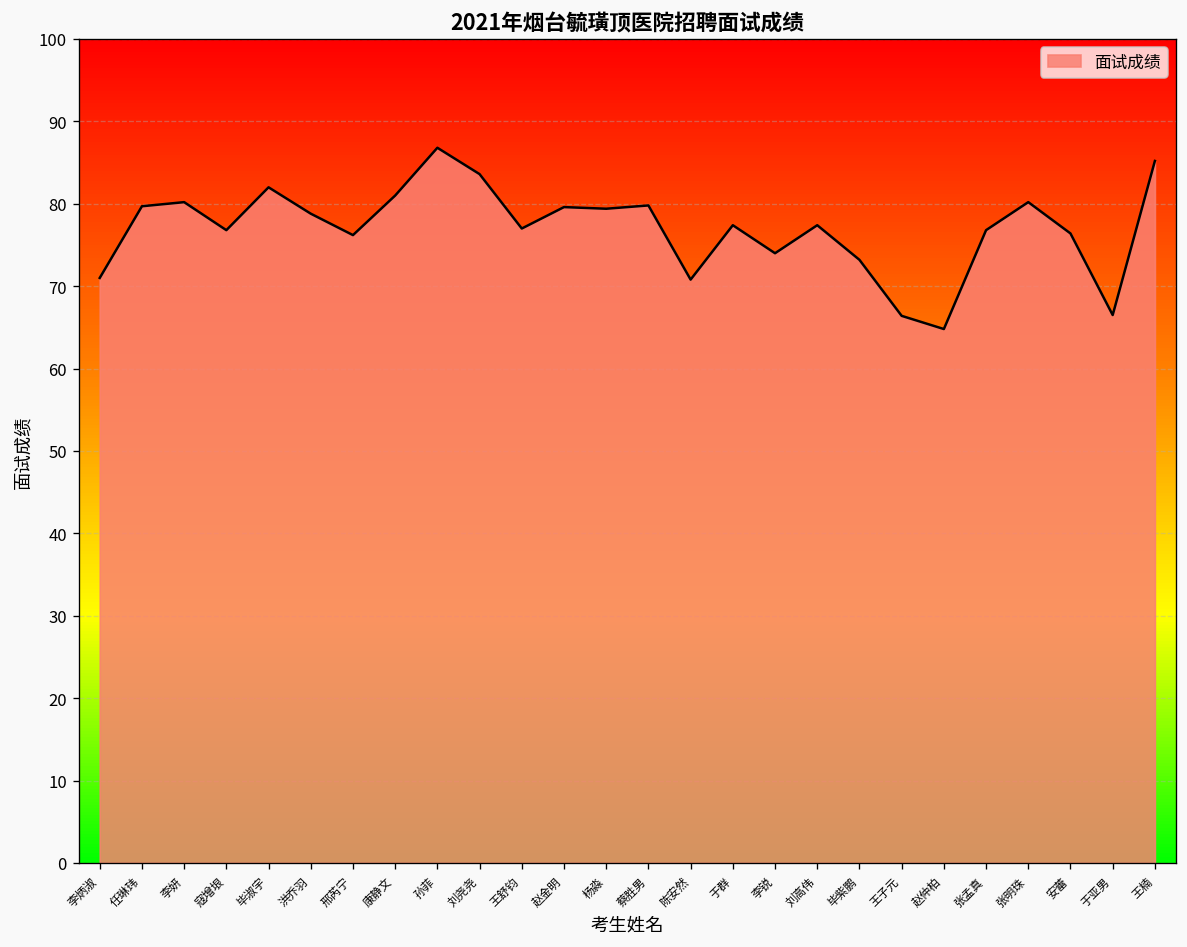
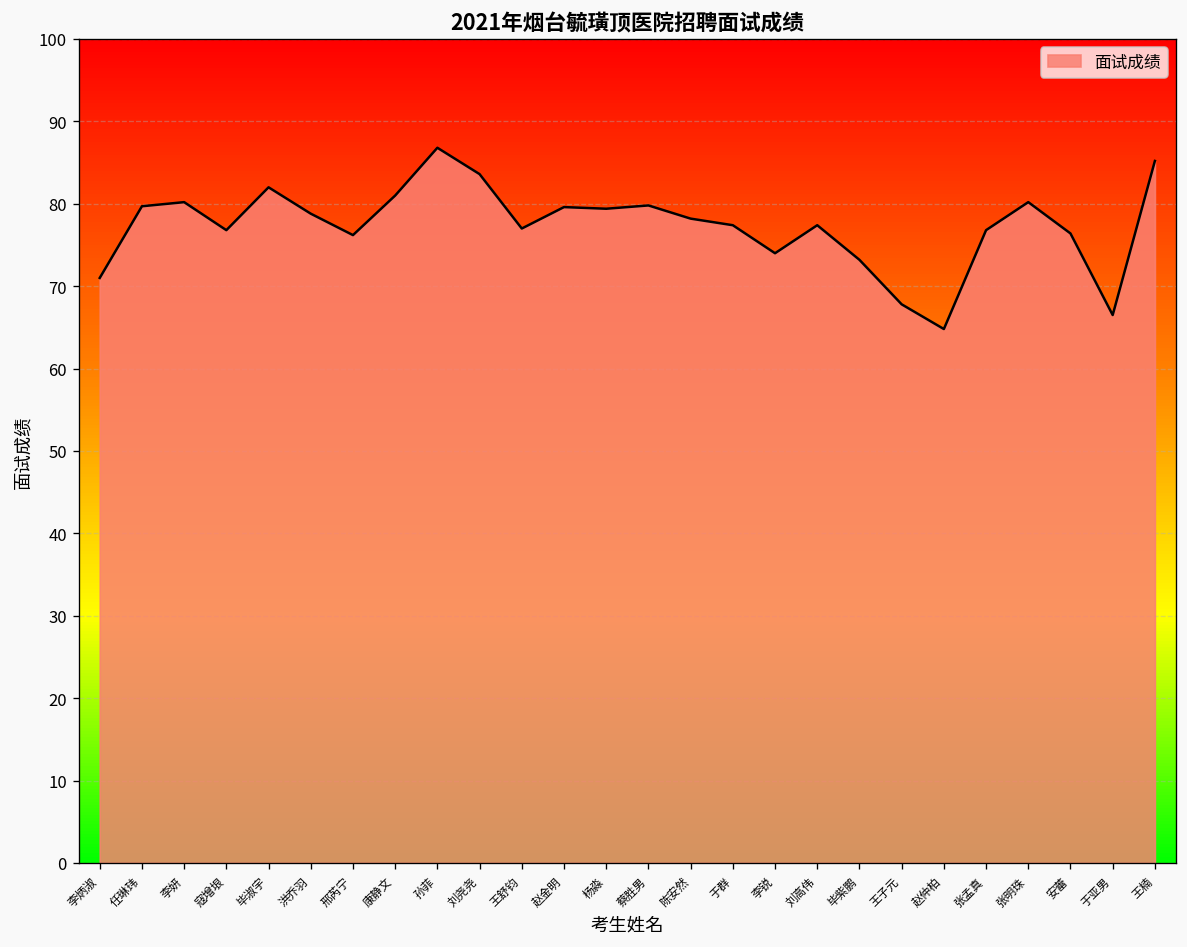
  {
    "李炳淑": 71,
    "任琳玮": 80,
    "李妍": 80,
    "寇增垠": 77,
    "毕淑宇": 82,
    "洪乔羽": 79,
    "邢芮宁": 76,
    "康静文": 81,
    "孙菲": 87,
    "刘尧尧": 84,
    "王舒钧": 77,
    "赵金明": 80,
    "杨淼": 79,
    "蔡胜男": 80,
-   "陈安然": 71,
+   "陈安然": 78,
    "于群": 77,
    "李锐": 74,
    "刘高伟": 77,
    "毕紫鹏": 73,
-   "王子元": 66,
+   "王子元": 68,
    "赵仲柏": 65,
    "张孟真": 77,
    "张明珠": 80,
    "安蕾": 76,
    "于亚男": 67,
    "王楠": 85
  }
